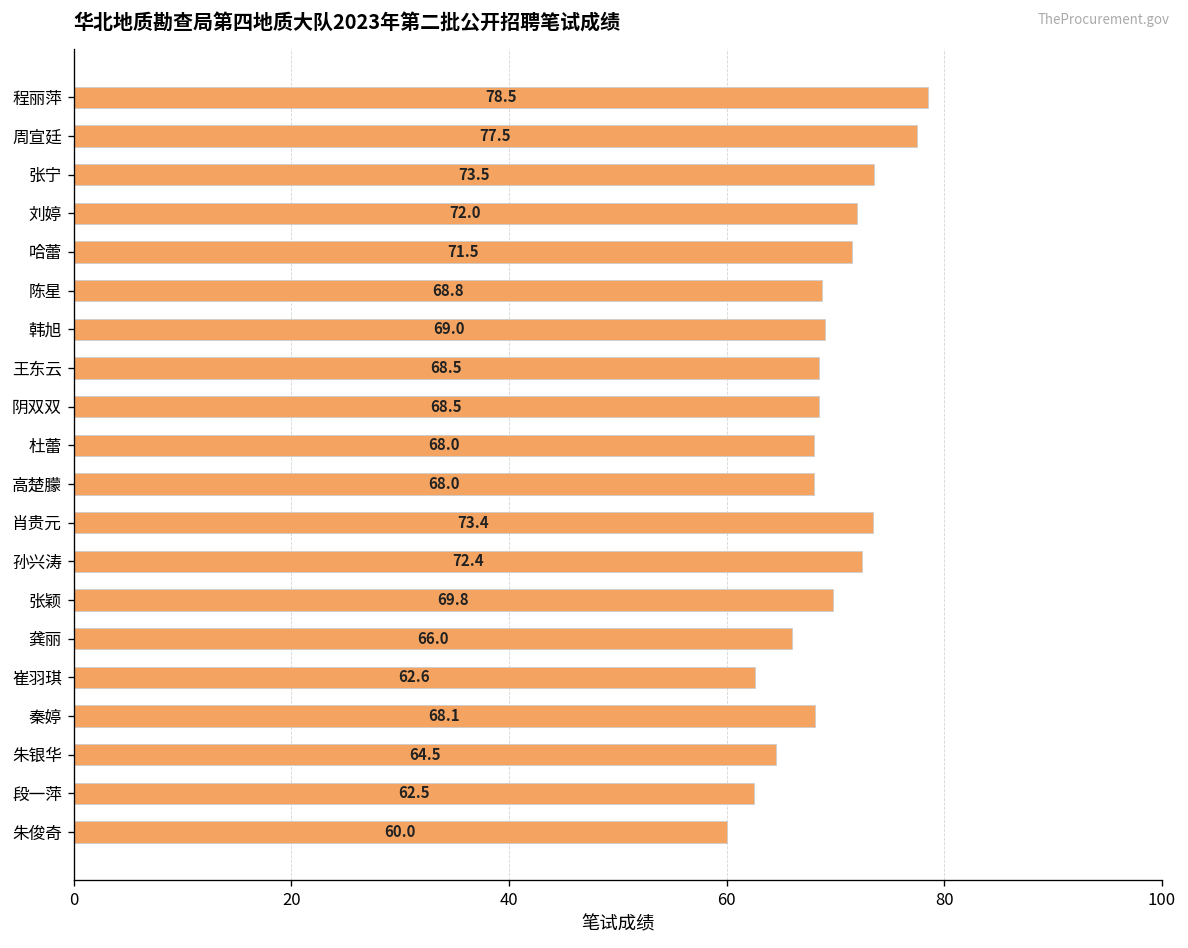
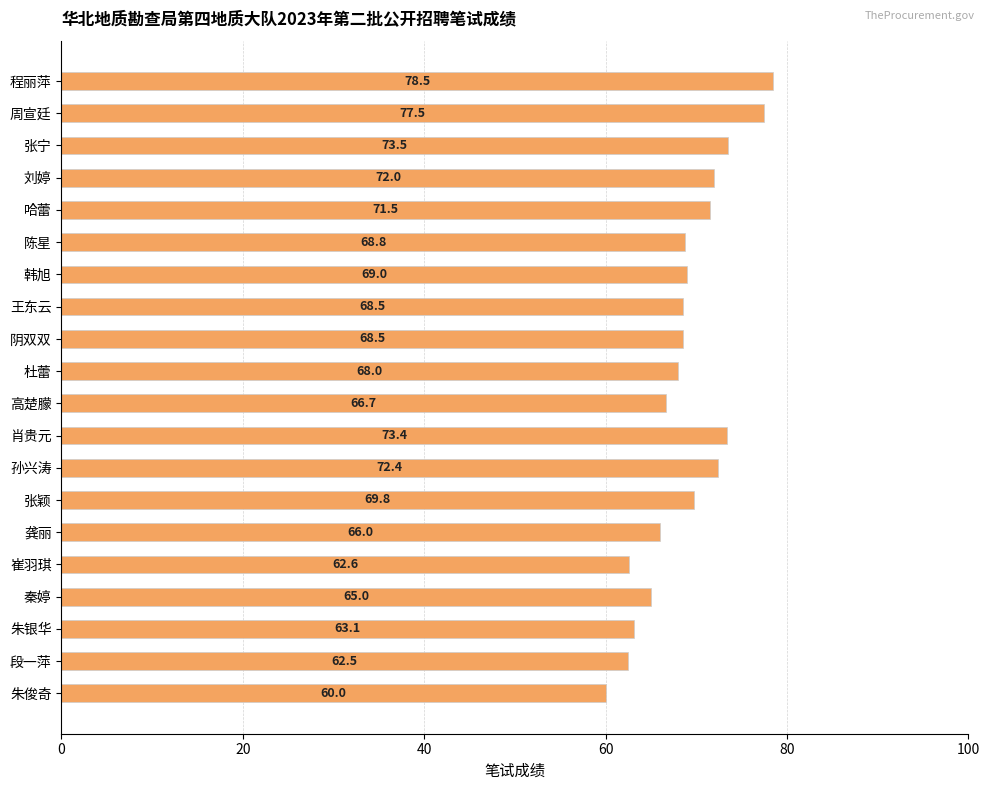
  {
    "程丽萍": 78.5,
    "周宣廷": 77.5,
    "张宁": 73.5,
    "刘婷": 72.0,
    "哈蕾": 71.5,
    "陈星": 68.8,
    "韩旭": 69.0,
    "王东云": 68.5,
    "阴双双": 68.5,
    "杜蕾": 68.0,
-   "高楚朦": 68.0,
+   "高楚朦": 66.7,
    "肖贵元": 73.4,
    "孙兴涛": 72.4,
    "张颖": 69.8,
    "龚丽": 66.0,
    "崔羽琪": 62.6,
-   "秦婷": 68.1,
-   "朱银华": 64.5,
+   "秦婷": 65.0,
+   "朱银华": 63.1,
    "段一萍": 62.5,
    "朱俊奇": 60.0
  }
